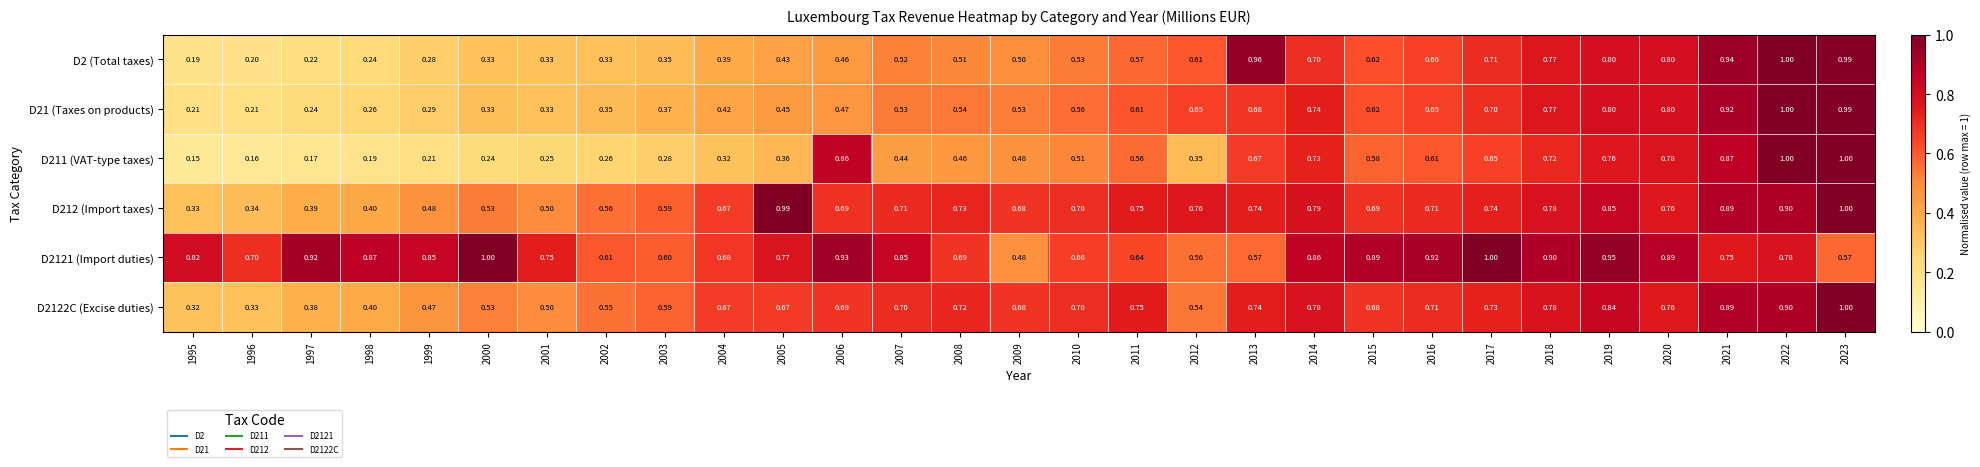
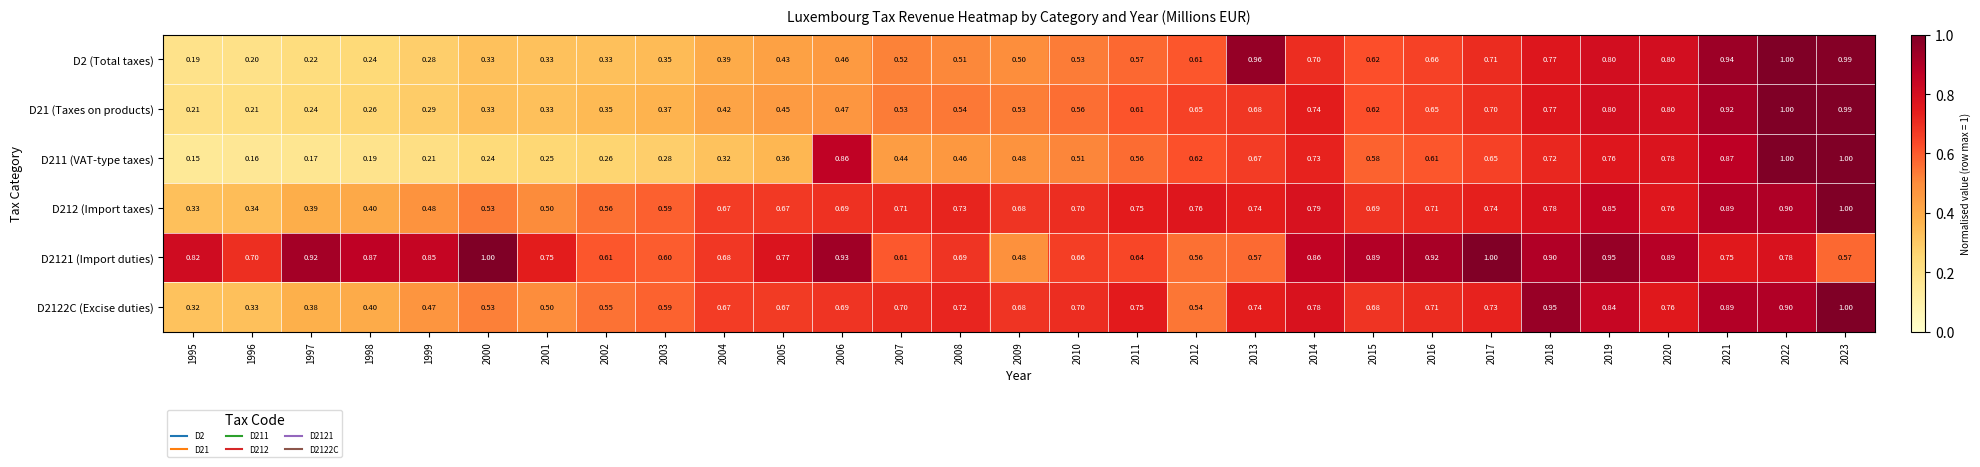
  {
    "D2 (Total taxes)": {
      "1995": 0.19,
      "1996": 0.20,
      "1997": 0.22,
      "1998": 0.24,
      "1999": 0.28,
      "2000": 0.33,
      "2001": 0.33,
      "2002": 0.33,
      "2003": 0.35,
      "2004": 0.39,
      "2005": 0.43,
      "2006": 0.46,
      "2007": 0.52,
      "2008": 0.51,
      "2009": 0.50,
      "2010": 0.53,
      "2011": 0.57,
      "2012": 0.61,
      "2013": 0.96,
      "2014": 0.70,
      "2015": 0.62,
      "2016": 0.66,
      "2017": 0.71,
      "2018": 0.77,
      "2019": 0.80,
      "2020": 0.80,
      "2021": 0.94,
      "2022": 1.00,
      "2023": 0.99
    },
    "D21 (Taxes on products)": {
      "1995": 0.21,
      "1996": 0.21,
      "1997": 0.24,
      "1998": 0.26,
      "1999": 0.29,
      "2000": 0.33,
      "2001": 0.33,
      "2002": 0.35,
      "2003": 0.37,
      "2004": 0.42,
      "2005": 0.45,
      "2006": 0.47,
      "2007": 0.53,
      "2008": 0.54,
      "2009": 0.53,
      "2010": 0.56,
      "2011": 0.61,
      "2012": 0.65,
      "2013": 0.68,
      "2014": 0.74,
      "2015": 0.62,
      "2016": 0.65,
      "2017": 0.70,
      "2018": 0.77,
      "2019": 0.80,
      "2020": 0.80,
      "2021": 0.92,
      "2022": 1.00,
      "2023": 0.99
    },
    "D211 (VAT-type taxes)": {
      "1995": 0.15,
      "1996": 0.16,
      "1997": 0.17,
      "1998": 0.19,
      "1999": 0.21,
      "2000": 0.24,
      "2001": 0.25,
      "2002": 0.26,
      "2003": 0.28,
      "2004": 0.32,
      "2005": 0.36,
      "2006": 0.86,
      "2007": 0.44,
      "2008": 0.46,
      "2009": 0.48,
      "2010": 0.51,
      "2011": 0.56,
-     "2012": 0.35,
+     "2012": 0.62,
      "2013": 0.67,
      "2014": 0.73,
      "2015": 0.58,
      "2016": 0.61,
      "2017": 0.65,
      "2018": 0.72,
      "2019": 0.76,
      "2020": 0.78,
      "2021": 0.87,
      "2022": 1.00,
      "2023": 1.00
    },
    "D212 (Import taxes)": {
      "1995": 0.33,
      "1996": 0.34,
      "1997": 0.39,
      "1998": 0.40,
      "1999": 0.48,
      "2000": 0.53,
      "2001": 0.50,
      "2002": 0.56,
      "2003": 0.59,
      "2004": 0.67,
-     "2005": 0.99,
+     "2005": 0.67,
      "2006": 0.69,
      "2007": 0.71,
      "2008": 0.73,
      "2009": 0.68,
      "2010": 0.70,
      "2011": 0.75,
      "2012": 0.76,
      "2013": 0.74,
      "2014": 0.79,
      "2015": 0.69,
      "2016": 0.71,
      "2017": 0.74,
      "2018": 0.78,
      "2019": 0.85,
      "2020": 0.76,
      "2021": 0.89,
      "2022": 0.90,
      "2023": 1.00
    },
    "D2121 (Import duties)": {
      "1995": 0.82,
      "1996": 0.70,
      "1997": 0.92,
      "1998": 0.87,
      "1999": 0.85,
      "2000": 1.00,
      "2001": 0.75,
      "2002": 0.61,
      "2003": 0.60,
      "2004": 0.68,
      "2005": 0.77,
      "2006": 0.93,
-     "2007": 0.85,
+     "2007": 0.61,
      "2008": 0.69,
      "2009": 0.48,
      "2010": 0.66,
      "2011": 0.64,
      "2012": 0.56,
      "2013": 0.57,
      "2014": 0.86,
      "2015": 0.89,
      "2016": 0.92,
      "2017": 1.00,
      "2018": 0.90,
      "2019": 0.95,
      "2020": 0.89,
      "2021": 0.75,
      "2022": 0.78,
      "2023": 0.57
    },
    "D2122C (Excise duties)": {
      "1995": 0.32,
      "1996": 0.33,
      "1997": 0.38,
      "1998": 0.40,
      "1999": 0.47,
      "2000": 0.53,
      "2001": 0.50,
      "2002": 0.55,
      "2003": 0.59,
      "2004": 0.67,
      "2005": 0.67,
      "2006": 0.69,
      "2007": 0.70,
      "2008": 0.72,
      "2009": 0.68,
      "2010": 0.70,
      "2011": 0.75,
      "2012": 0.54,
      "2013": 0.74,
      "2014": 0.78,
      "2015": 0.68,
      "2016": 0.71,
      "2017": 0.73,
-     "2018": 0.78,
+     "2018": 0.95,
      "2019": 0.84,
      "2020": 0.76,
      "2021": 0.89,
      "2022": 0.90,
      "2023": 1.00
    }
  }
